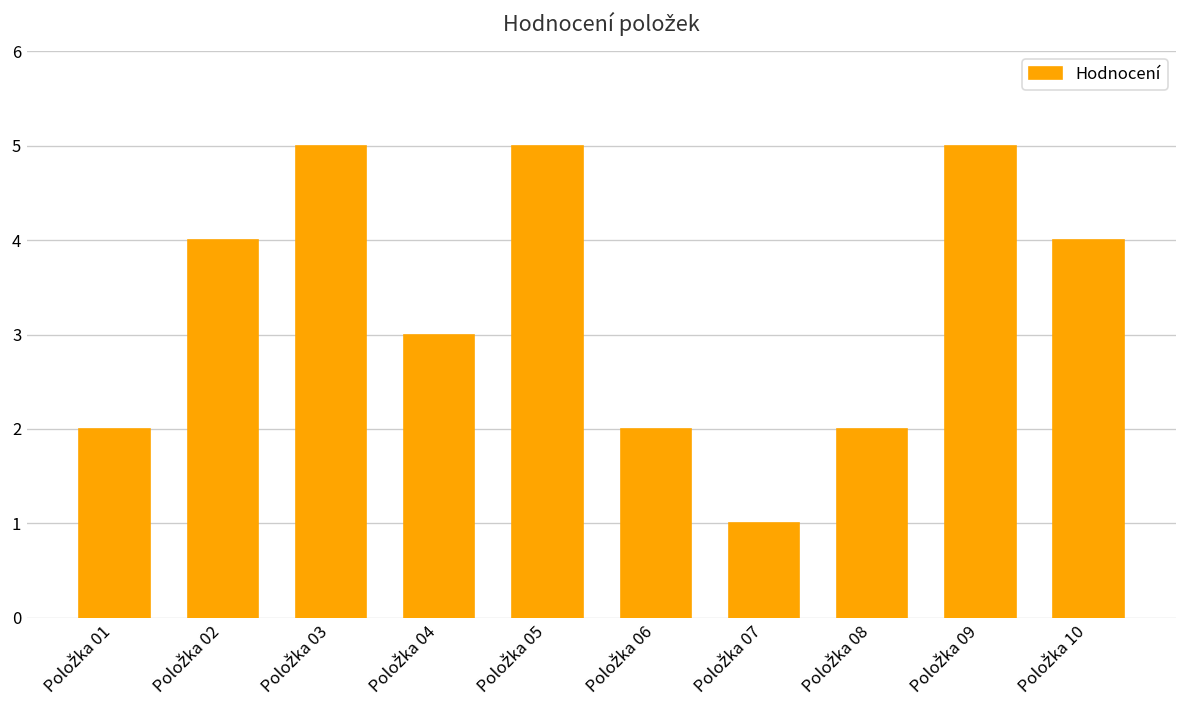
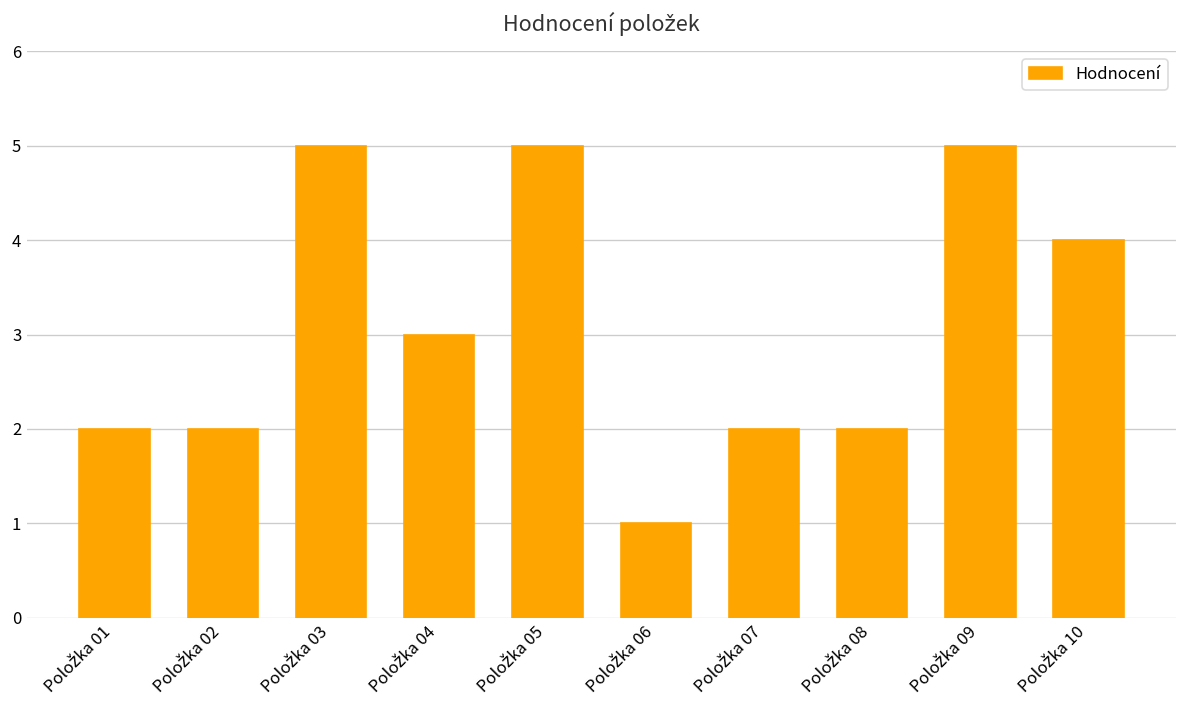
  {
    "Položka 01": 2,
-   "Položka 02": 4,
+   "Položka 02": 2,
    "Položka 03": 5,
    "Položka 04": 3,
    "Položka 05": 5,
-   "Položka 06": 2,
-   "Položka 07": 1,
+   "Položka 06": 1,
+   "Položka 07": 2,
    "Položka 08": 2,
    "Položka 09": 5,
    "Položka 10": 4
  }
